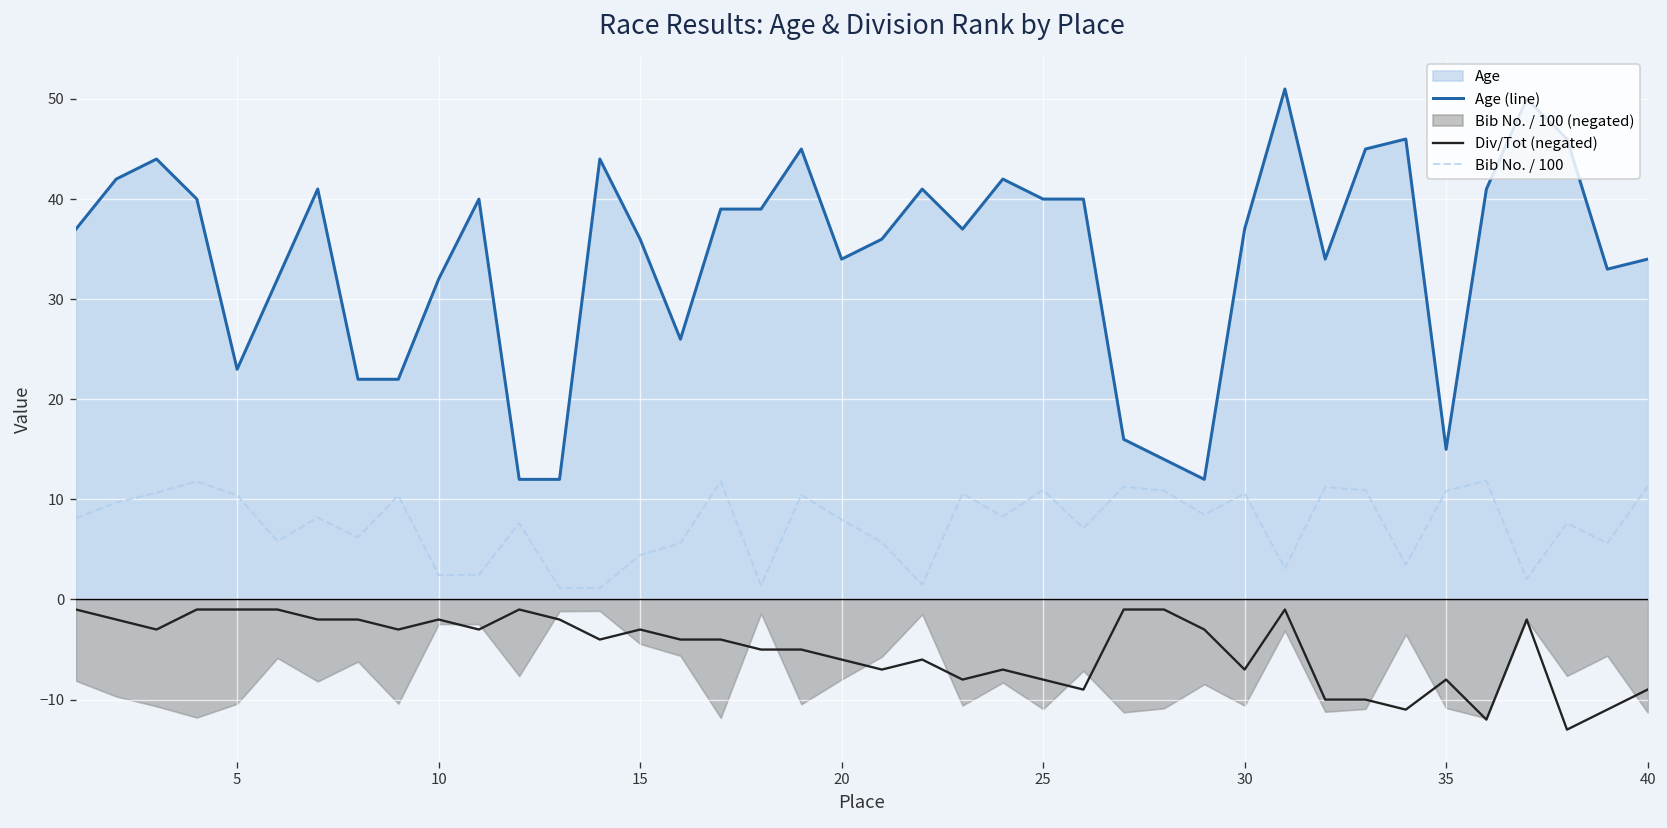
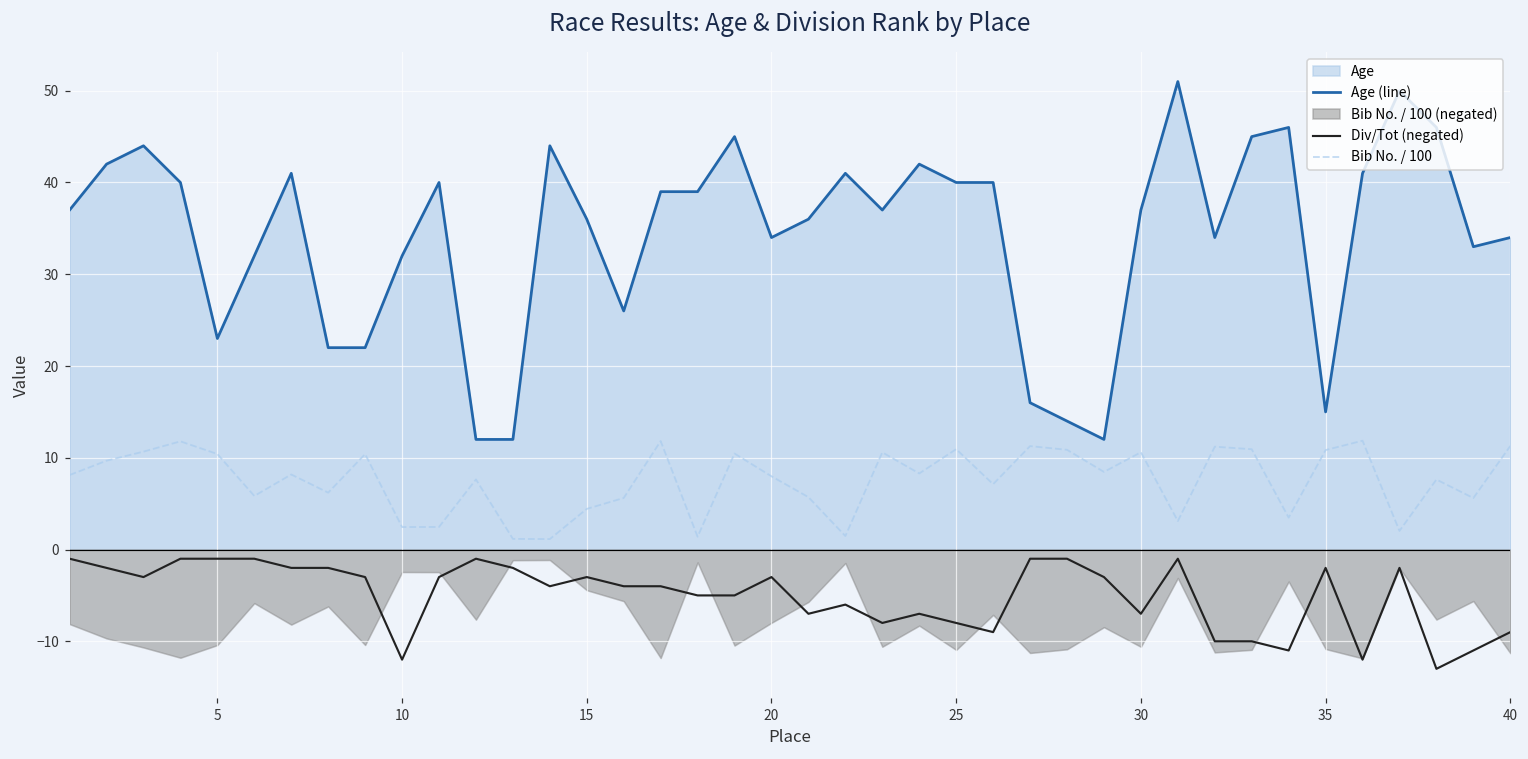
  {
    "Div/Tot (negated)": {
      "5": -1,
-     "10": -2,
+     "10": -12,
      "15": -3,
-     "20": -6,
+     "20": -3,
      "25": -8,
      "30": -7,
-     "35": -8,
+     "35": -2,
      "40": -9
    }
  }
